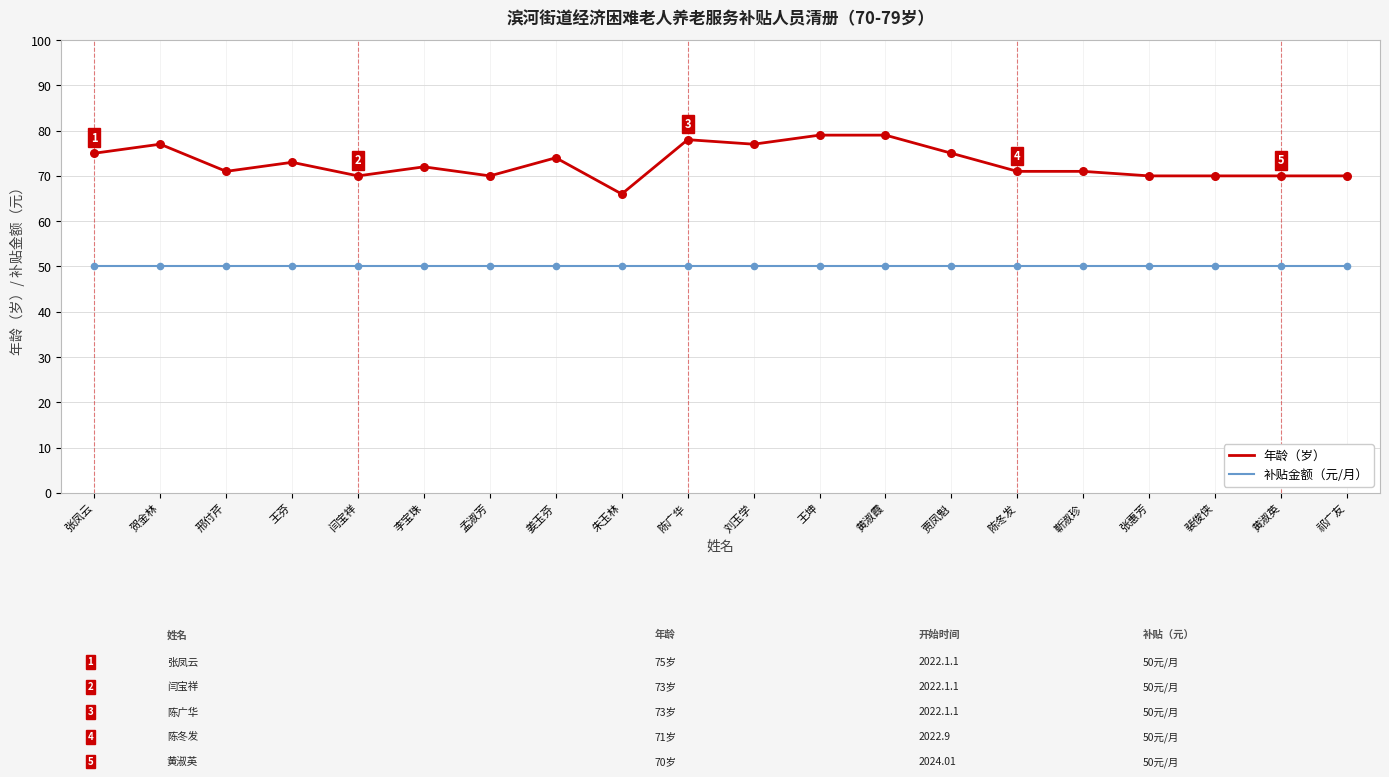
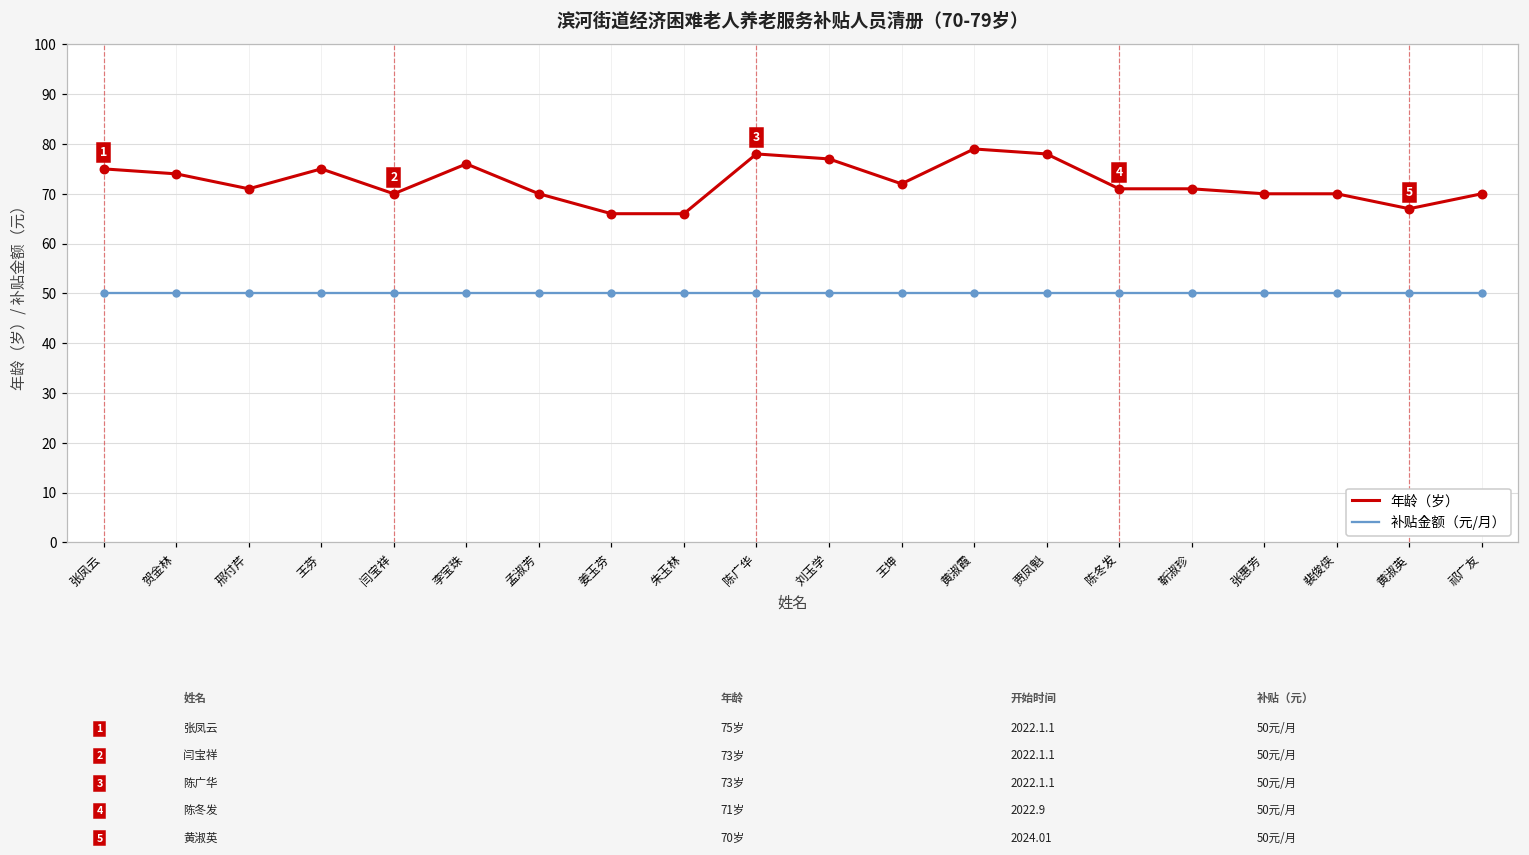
  {
    "年龄（岁）": {
-     "贺金林": 77,
+     "贺金林": 74,
      "邢付芹": 71,
-     "王芬": 73,
-     "李宝珠": 72,
+     "王芬": 75,
+     "李宝珠": 76,
      "孟淑芳": 70,
-     "姜玉芬": 74,
+     "姜玉芬": 66,
      "朱玉林": 66,
      "刘玉学": 77,
-     "王坤": 79,
+     "王坤": 72,
      "黄淑霞": 79,
-     "贾凤魁": 75,
+     "贾凤魁": 78,
      "靳淑珍": 71,
      "张惠芳": 70,
      "裴俊侠": 70,
-     "黄淑英": 70,
+     "黄淑英": 67,
      "祁广友": 70
    },
    "补贴金额（元/月）": {
      "张凤云": 50,
      "贺金林": 50,
      "邢付芹": 50,
      "王芬": 50,
      "闫宝祥": 50,
      "李宝珠": 50,
      "孟淑芳": 50,
      "姜玉芬": 50,
      "朱玉林": 50,
      "陈广华": 50,
      "刘玉学": 50,
      "王坤": 50,
      "黄淑霞": 50,
      "贾凤魁": 50,
      "陈冬发": 50,
      "靳淑珍": 50,
      "张惠芳": 50,
      "裴俊侠": 50,
      "黄淑英": 50,
      "祁广友": 50
    }
  }
